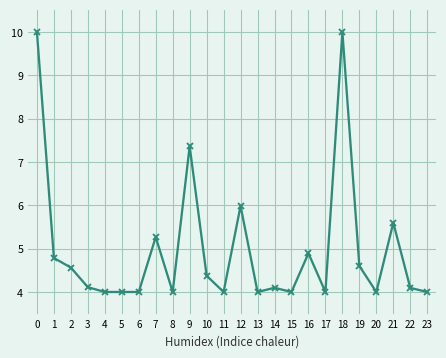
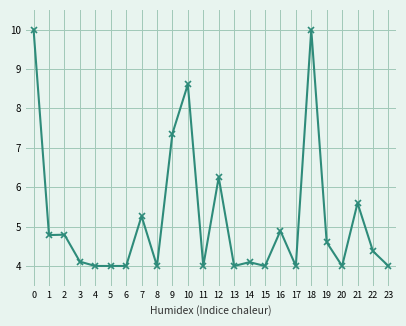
  {
    "0": 10.0,
    "1": 4.8,
-   "2": 4.6,
+   "2": 4.8,
    "3": 4.1,
    "4": 4.0,
    "5": 4.0,
    "6": 4.0,
    "7": 5.3,
    "8": 4.0,
    "9": 7.4,
-   "10": 4.4,
+   "10": 8.6,
    "11": 4.0,
-   "12": 6.0,
+   "12": 6.3,
    "13": 4.0,
    "14": 4.1,
    "15": 4.0,
    "16": 4.9,
    "17": 4.0,
    "18": 10.0,
    "19": 4.6,
    "20": 4.0,
    "21": 5.6,
-   "22": 4.1,
+   "22": 4.4,
    "23": 4.0
  }
